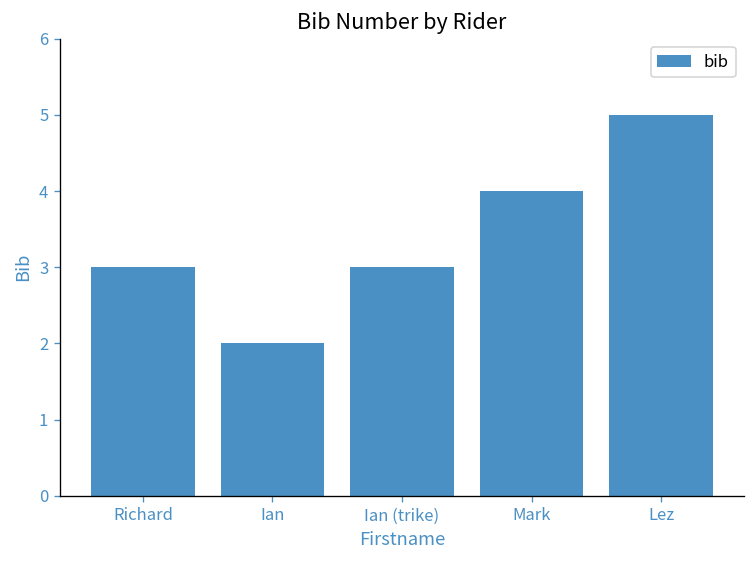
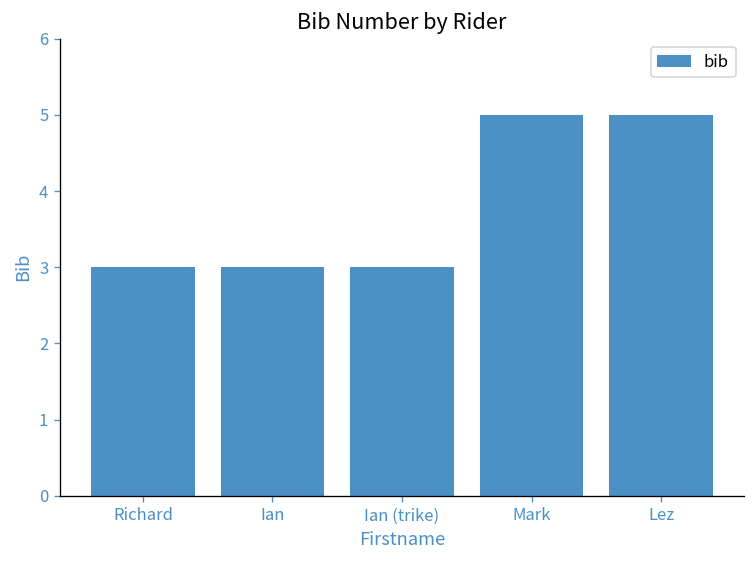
  {
    "Richard": 3,
-   "Ian": 2,
+   "Ian": 3,
    "Ian (trike)": 3,
-   "Mark": 4,
+   "Mark": 5,
    "Lez": 5
  }
